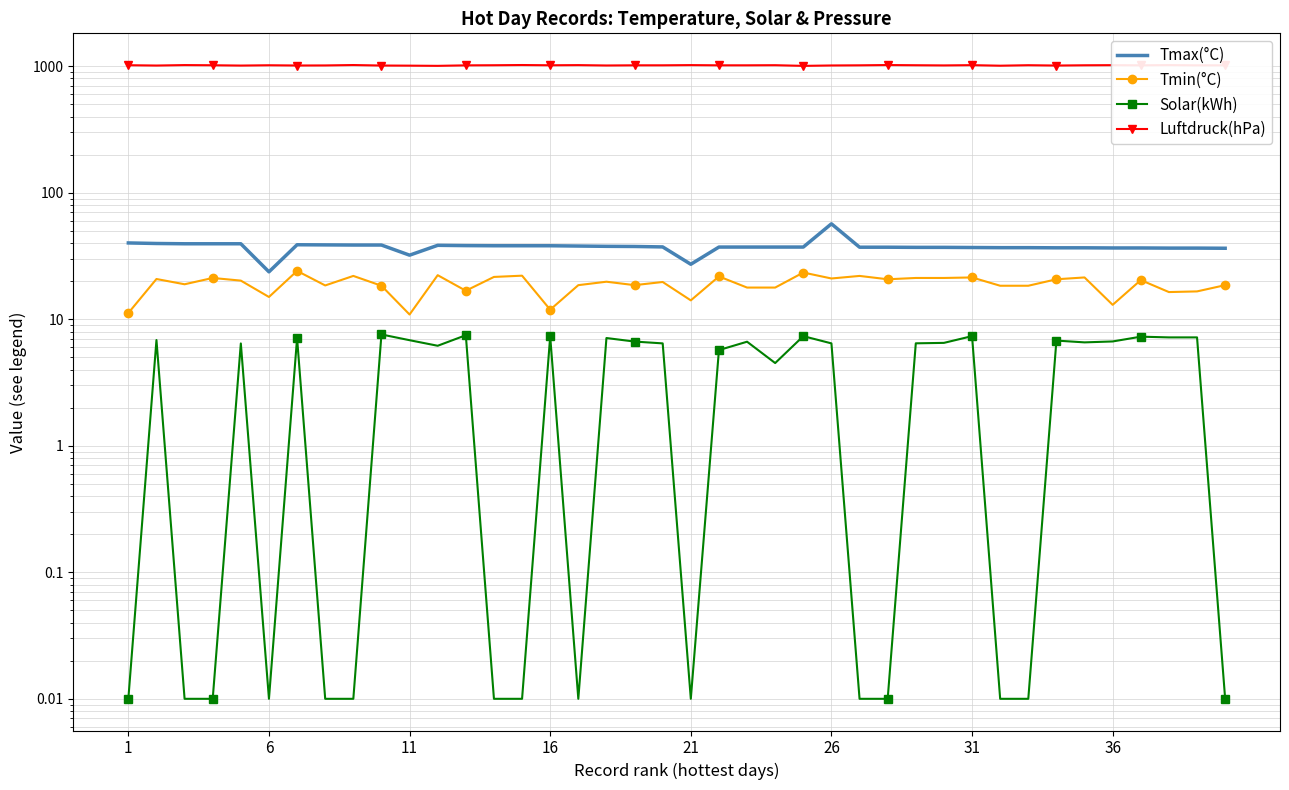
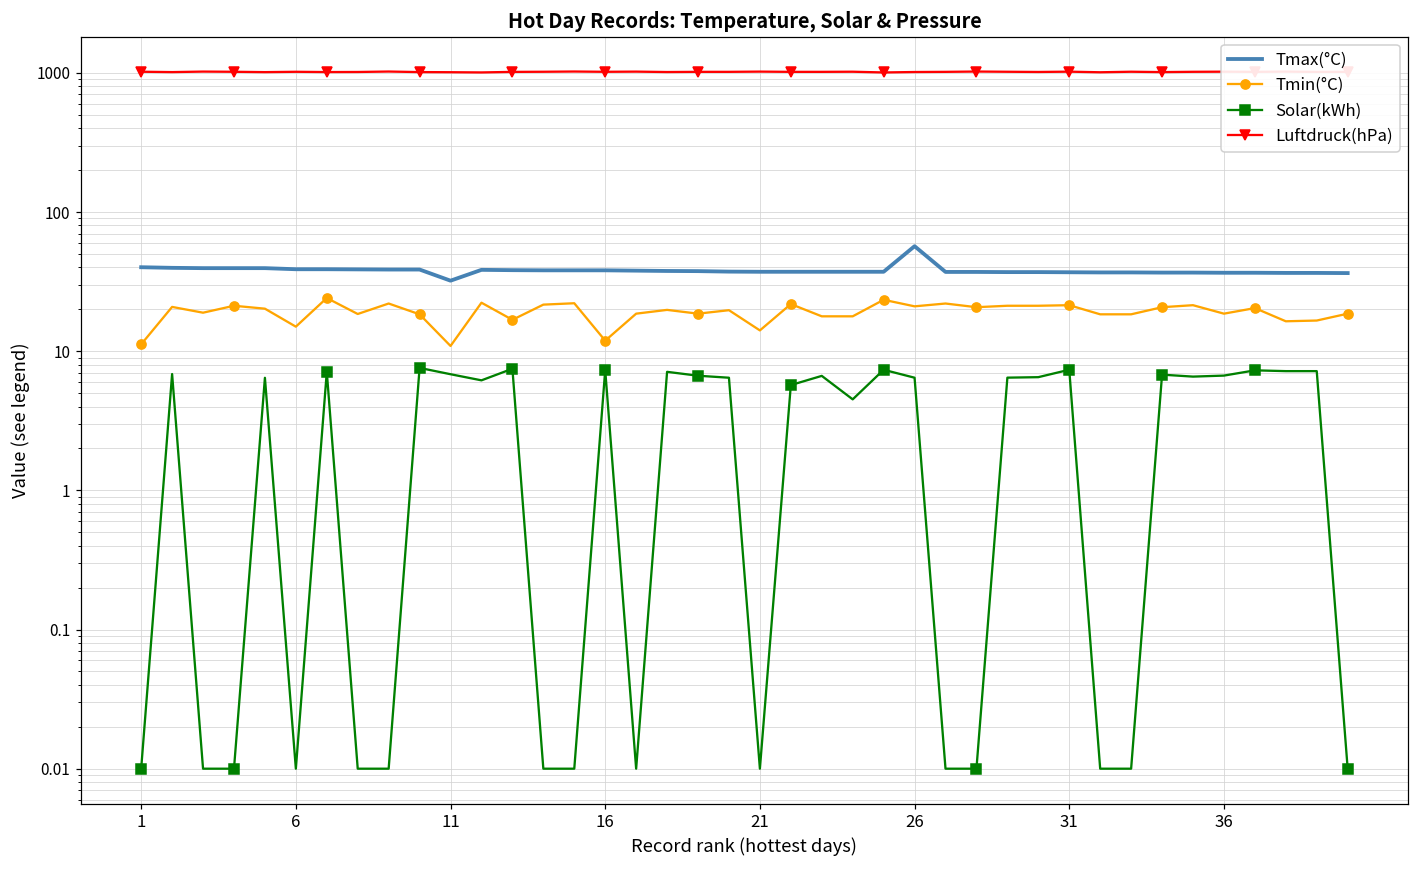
  {
    "Tmax(°C)": {
      "1": 40,
-     "6": 24,
+     "6": 39,
      "11": 32,
      "16": 38,
-     "21": 27,
+     "21": 37,
      "26": 60,
      "31": 37,
      "36": 37
    },
    "Tmin(°C)": {
      "1": 11,
      "6": 15,
      "11": 11,
      "16": 12,
      "21": 14,
      "26": 21,
      "31": 21,
-     "36": 13
+     "36": 19
    },
    "Solar(kWh)": {
      "1": 0.010,
      "6": 0.010,
      "11": 7,
      "16": 7,
      "21": 0.010,
      "26": 6,
      "31": 7,
      "36": 7
    },
    "Luftdruck(hPa)": {
      "1": 1000,
      "6": 1000,
      "11": 1000,
      "16": 1000,
      "21": 1000,
      "26": 1000,
      "31": 1000
    }
  }
